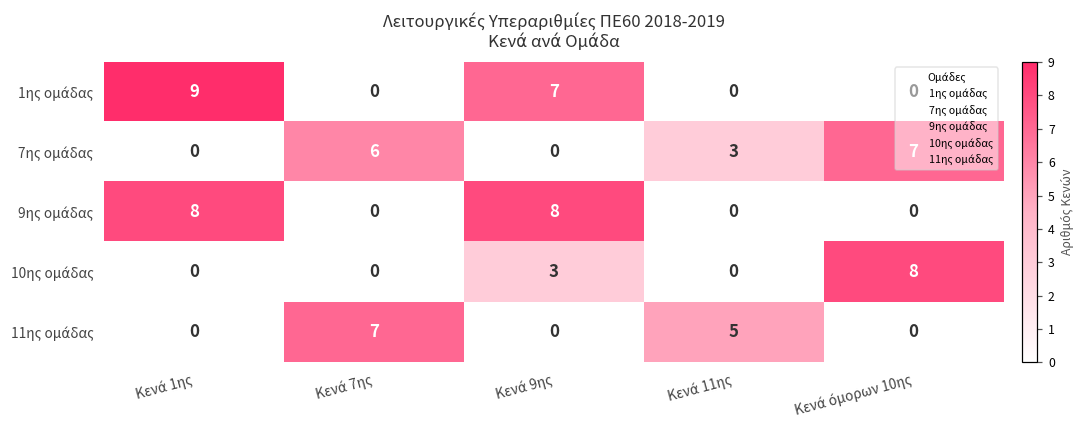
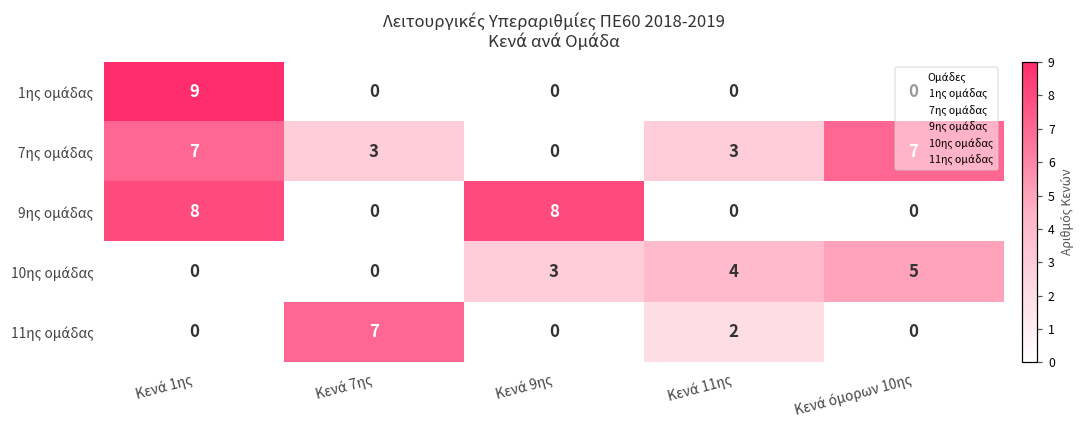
  {
    "1ης ομάδας": {
      "Κενά 1ης": 9,
      "Κενά 7ης": 0,
-     "Κενά 9ης": 7,
+     "Κενά 9ης": 0,
      "Κενά 11ης": 0
    },
    "7ης ομάδας": {
-     "Κενά 1ης": 0,
-     "Κενά 7ης": 6,
+     "Κενά 1ης": 7,
+     "Κενά 7ης": 3,
      "Κενά 9ης": 0,
      "Κενά 11ης": 3
    },
    "9ης ομάδας": {
      "Κενά 1ης": 8,
      "Κενά 7ης": 0,
      "Κενά 9ης": 8,
      "Κενά 11ης": 0,
      "Κενά όμορων 10ης": 0
    },
    "10ης ομάδας": {
      "Κενά 1ης": 0,
      "Κενά 7ης": 0,
      "Κενά 9ης": 3,
-     "Κενά 11ης": 0,
-     "Κενά όμορων 10ης": 8
+     "Κενά 11ης": 4,
+     "Κενά όμορων 10ης": 5
    },
    "11ης ομάδας": {
      "Κενά 1ης": 0,
      "Κενά 7ης": 7,
      "Κενά 9ης": 0,
-     "Κενά 11ης": 5,
+     "Κενά 11ης": 2,
      "Κενά όμορων 10ης": 0
    }
  }
